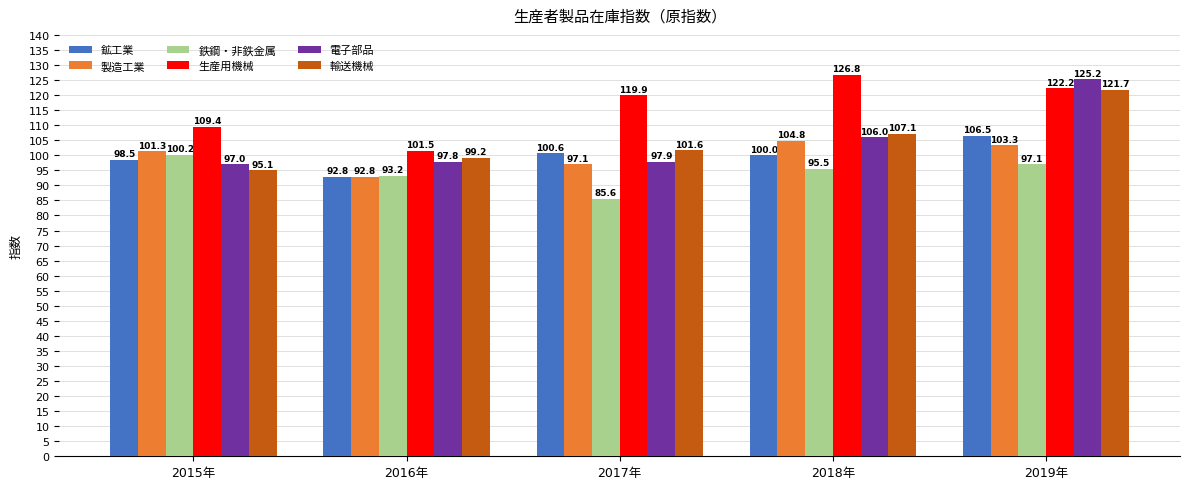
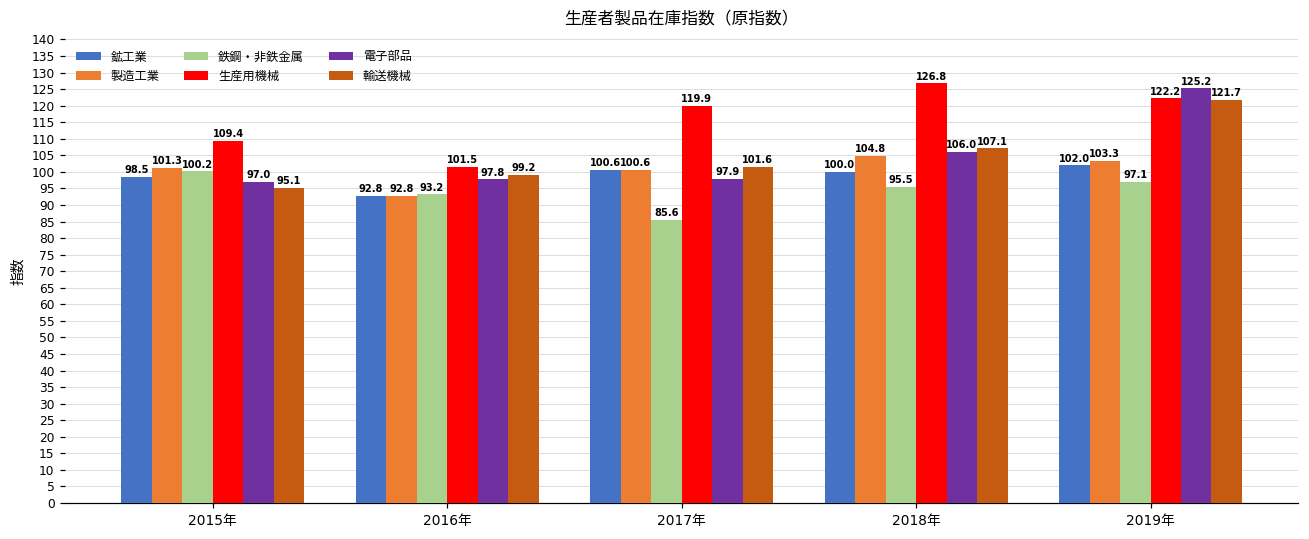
  {
    "鉱工業": {
      "2015年": 98.5,
      "2016年": 92.8,
      "2017年": 100.6,
      "2018年": 100.0,
-     "2019年": 106.5
+     "2019年": 102.0
    },
    "製造工業": {
      "2015年": 101.3,
      "2016年": 92.8,
-     "2017年": 97.1,
+     "2017年": 100.6,
      "2018年": 104.8,
      "2019年": 103.3
    },
    "鉄鋼・非鉄金属": {
      "2015年": 100.2,
      "2016年": 93.2,
      "2017年": 85.6,
      "2018年": 95.5,
      "2019年": 97.1
    },
    "生産用機械": {
      "2015年": 109.4,
      "2016年": 101.5,
      "2017年": 119.9,
      "2018年": 126.8,
      "2019年": 122.2
    },
    "電子部品": {
      "2015年": 97.0,
      "2016年": 97.8,
      "2017年": 97.9,
      "2018年": 106.0,
      "2019年": 125.2
    },
    "輸送機械": {
      "2015年": 95.1,
      "2016年": 99.2,
      "2017年": 101.6,
      "2018年": 107.1,
      "2019年": 121.7
    }
  }
